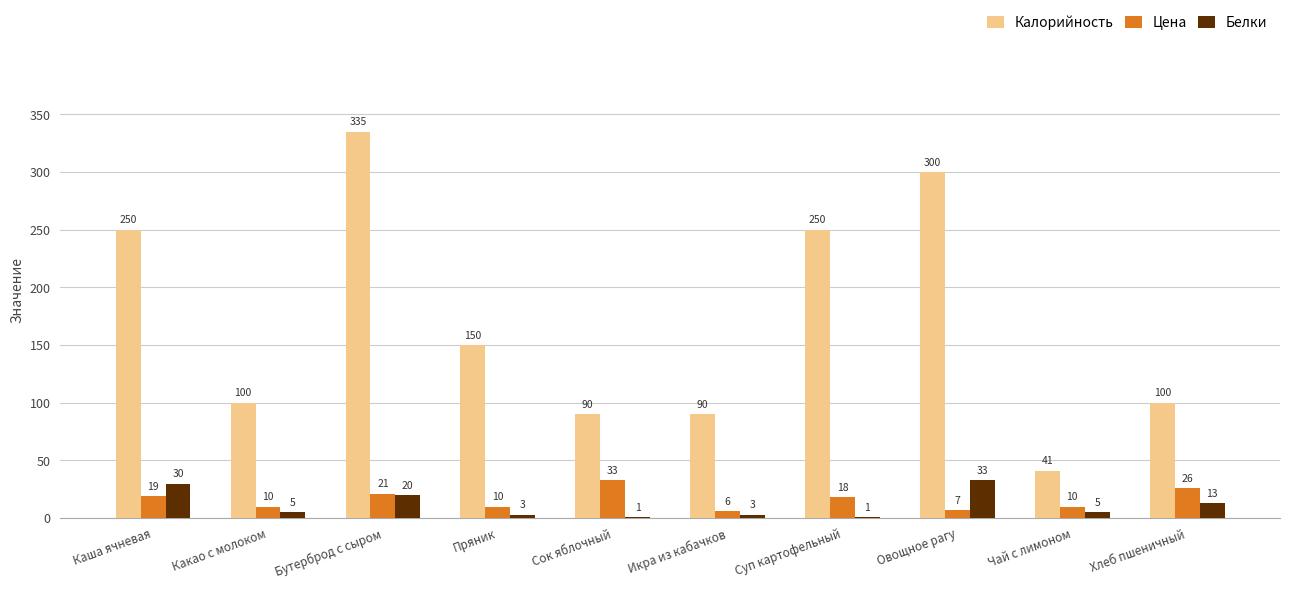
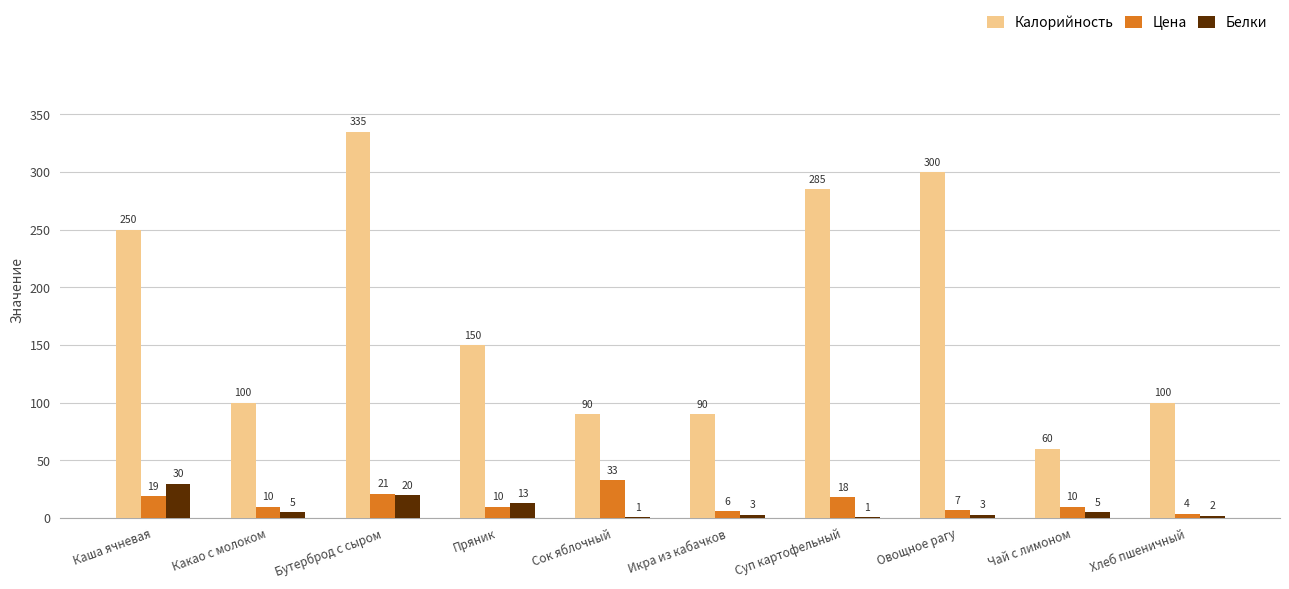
  {
    "Калорийность": {
      "Каша ячневая": 250,
      "Какао с молоком": 100,
      "Бутерброд с сыром": 335,
      "Пряник": 150,
      "Сок яблочный": 90,
      "Икра из кабачков": 90,
-     "Суп картофельный": 250,
+     "Суп картофельный": 285,
      "Овощное рагу": 300,
-     "Чай с лимоном": 41,
+     "Чай с лимоном": 60,
      "Хлеб пшеничный": 100
    },
    "Цена": {
      "Каша ячневая": 19,
      "Какао с молоком": 10,
      "Бутерброд с сыром": 21,
      "Пряник": 10,
      "Сок яблочный": 33,
      "Икра из кабачков": 6,
      "Суп картофельный": 18,
      "Овощное рагу": 7,
      "Чай с лимоном": 10,
-     "Хлеб пшеничный": 26
+     "Хлеб пшеничный": 4
    },
    "Белки": {
      "Каша ячневая": 30,
      "Какао с молоком": 5,
      "Бутерброд с сыром": 20,
-     "Пряник": 3,
+     "Пряник": 13,
      "Сок яблочный": 1,
      "Икра из кабачков": 3,
      "Суп картофельный": 1,
-     "Овощное рагу": 33,
+     "Овощное рагу": 3,
      "Чай с лимоном": 5,
-     "Хлеб пшеничный": 13
+     "Хлеб пшеничный": 2
    }
  }
